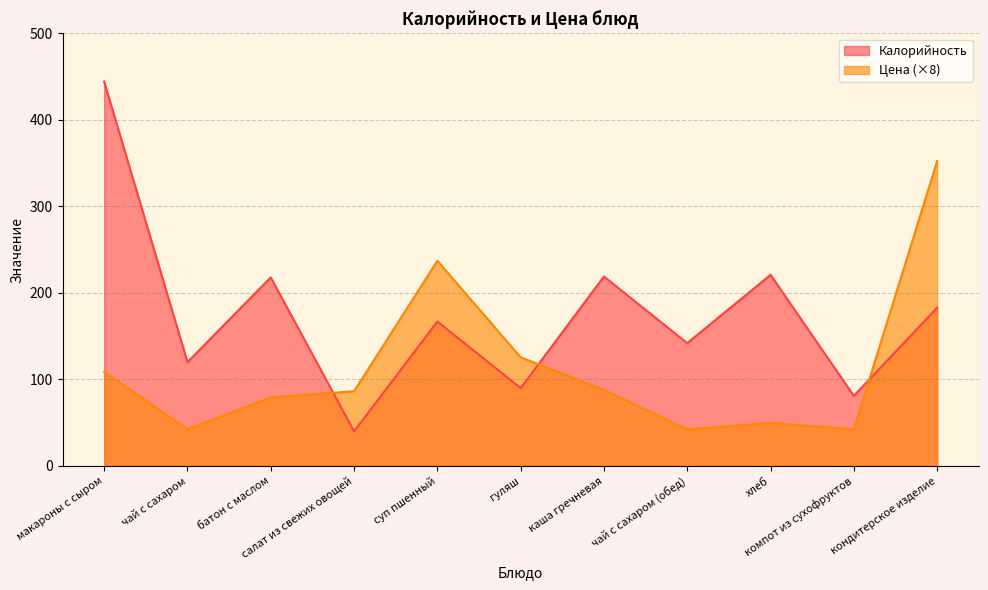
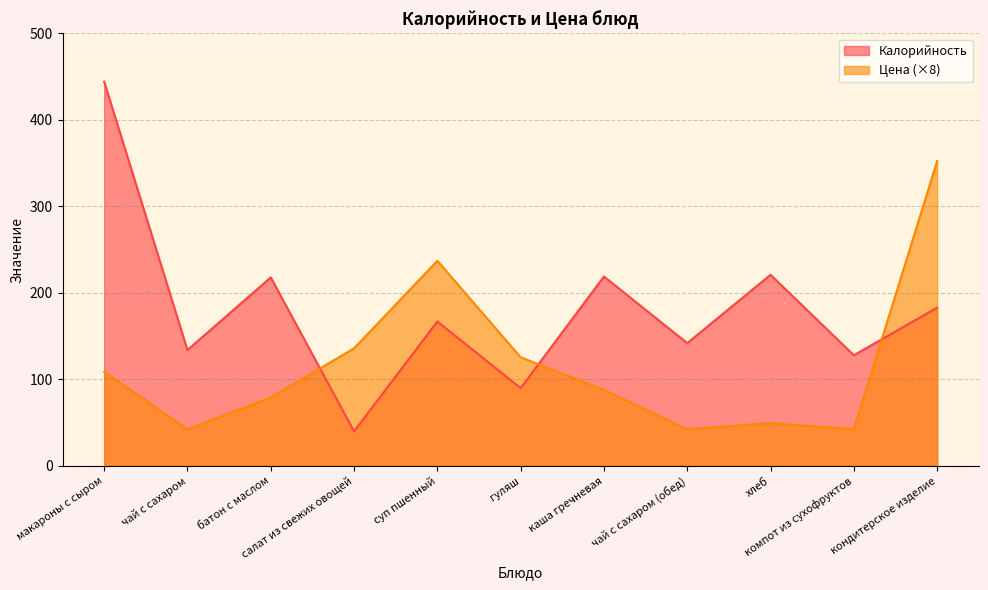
  {
    "Калорийность": {
      "макароны с сыром": 440,
-     "чай с сахаром": 120,
+     "чай с сахаром": 130,
      "батон с маслом": 220,
      "салат из свежих овощей": 40,
      "суп пшенный": 170,
      "гуляш": 90,
      "каша гречневая": 220,
      "чай с сахаром (обед)": 140,
      "хлеб": 220,
-     "компот из сухофруктов": 80,
+     "компот из сухофруктов": 130,
      "кондитерское изделие": 180
    },
    "Цена (×8)": {
      "макароны с сыром": 110,
      "чай с сахаром": 40,
      "батон с маслом": 80,
-     "салат из свежих овощей": 90,
+     "салат из свежих овощей": 140,
      "суп пшенный": 240,
      "гуляш": 130,
      "каша гречневая": 90,
      "чай с сахаром (обед)": 40,
      "хлеб": 50,
      "компот из сухофруктов": 40,
      "кондитерское изделие": 350
    }
  }
